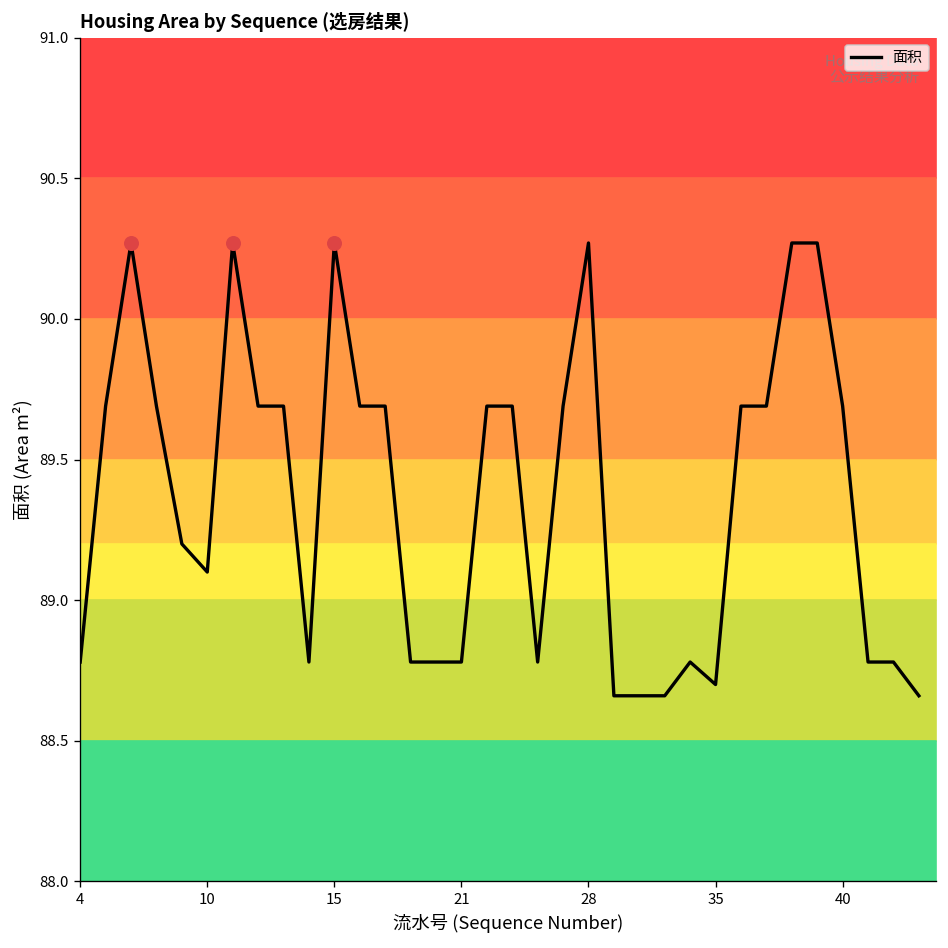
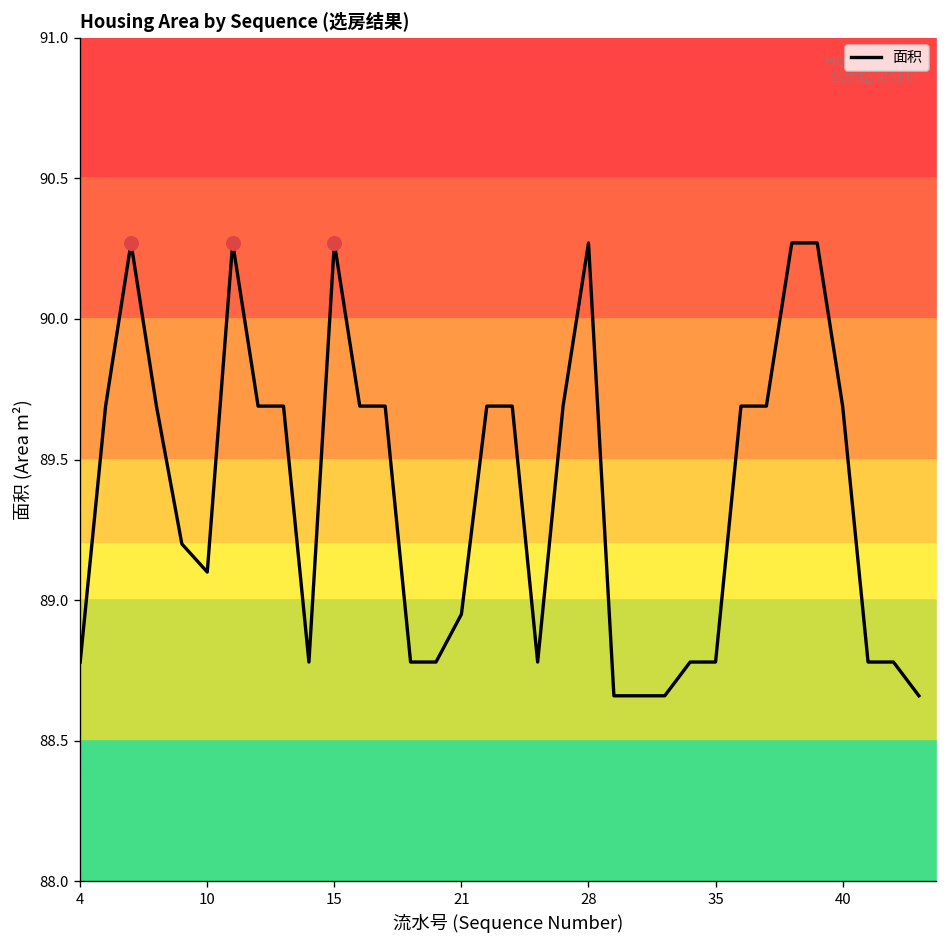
  {
    "面积": {
      "4": 88.78,
      "10": 89.10,
-     "21": 88.78,
+     "21": 88.95,
      "28": 90.27,
-     "35": 88.70,
+     "35": 88.78,
      "40": 89.69
    }
  }
